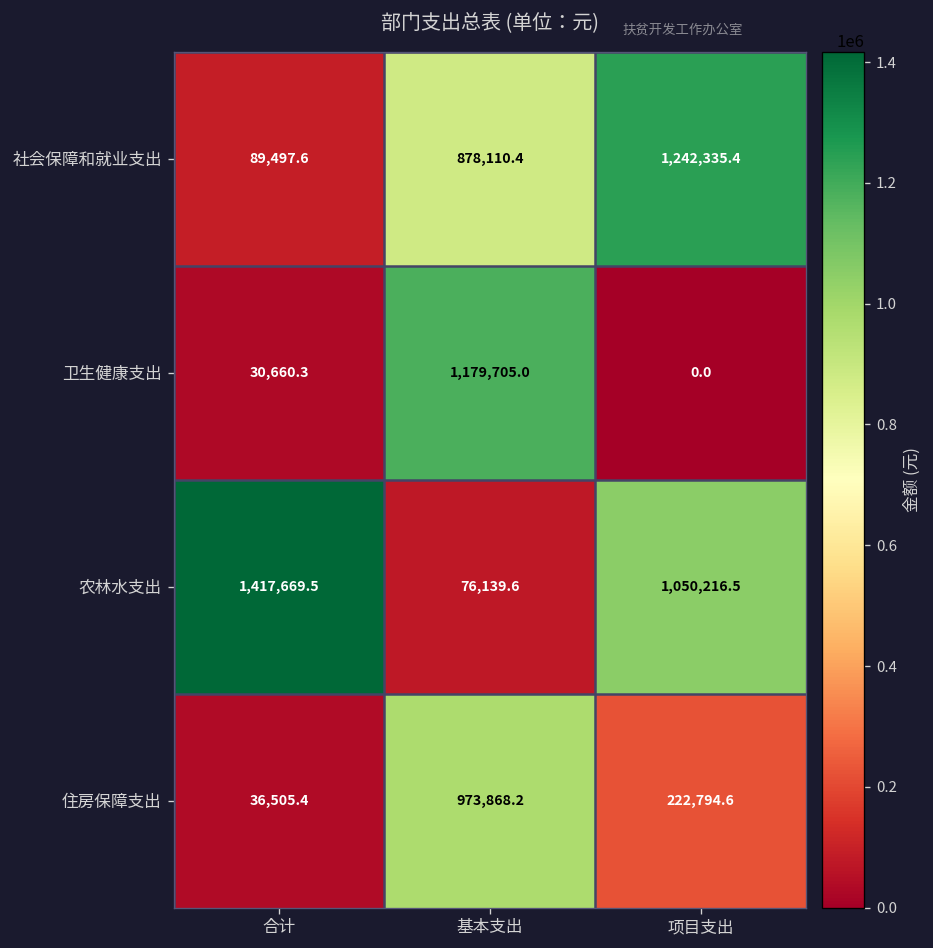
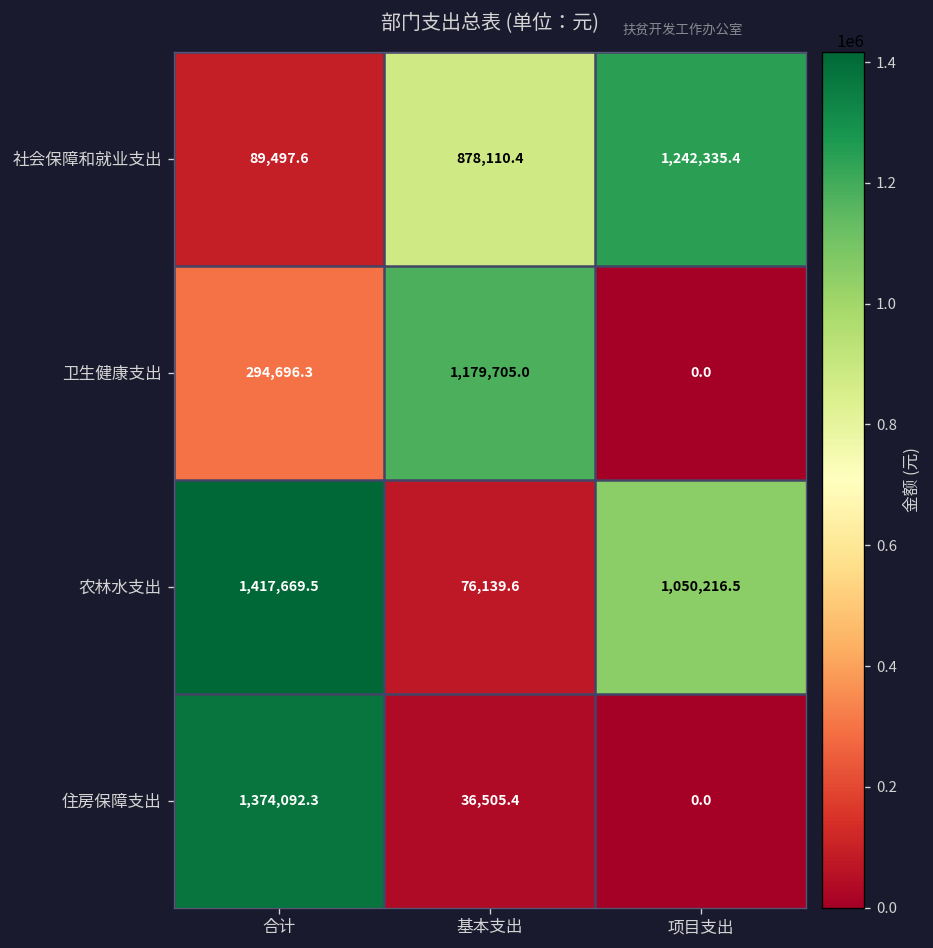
  {
    "社会保障和就业支出": {
      "合计": "89,497.6",
      "基本支出": "878,110.4",
      "项目支出": "1,242,335.4"
    },
    "卫生健康支出": {
-     "合计": "30,660.3",
+     "合计": "294,696.3",
      "基本支出": "1,179,705.0",
      "项目支出": "0.0"
    },
    "农林水支出": {
      "合计": "1,417,669.5",
      "基本支出": "76,139.6",
      "项目支出": "1,050,216.5"
    },
    "住房保障支出": {
-     "合计": "36,505.4",
-     "基本支出": "973,868.2",
-     "项目支出": "222,794.6"
+     "合计": "1,374,092.3",
+     "基本支出": "36,505.4",
+     "项目支出": "0.0"
    }
  }
